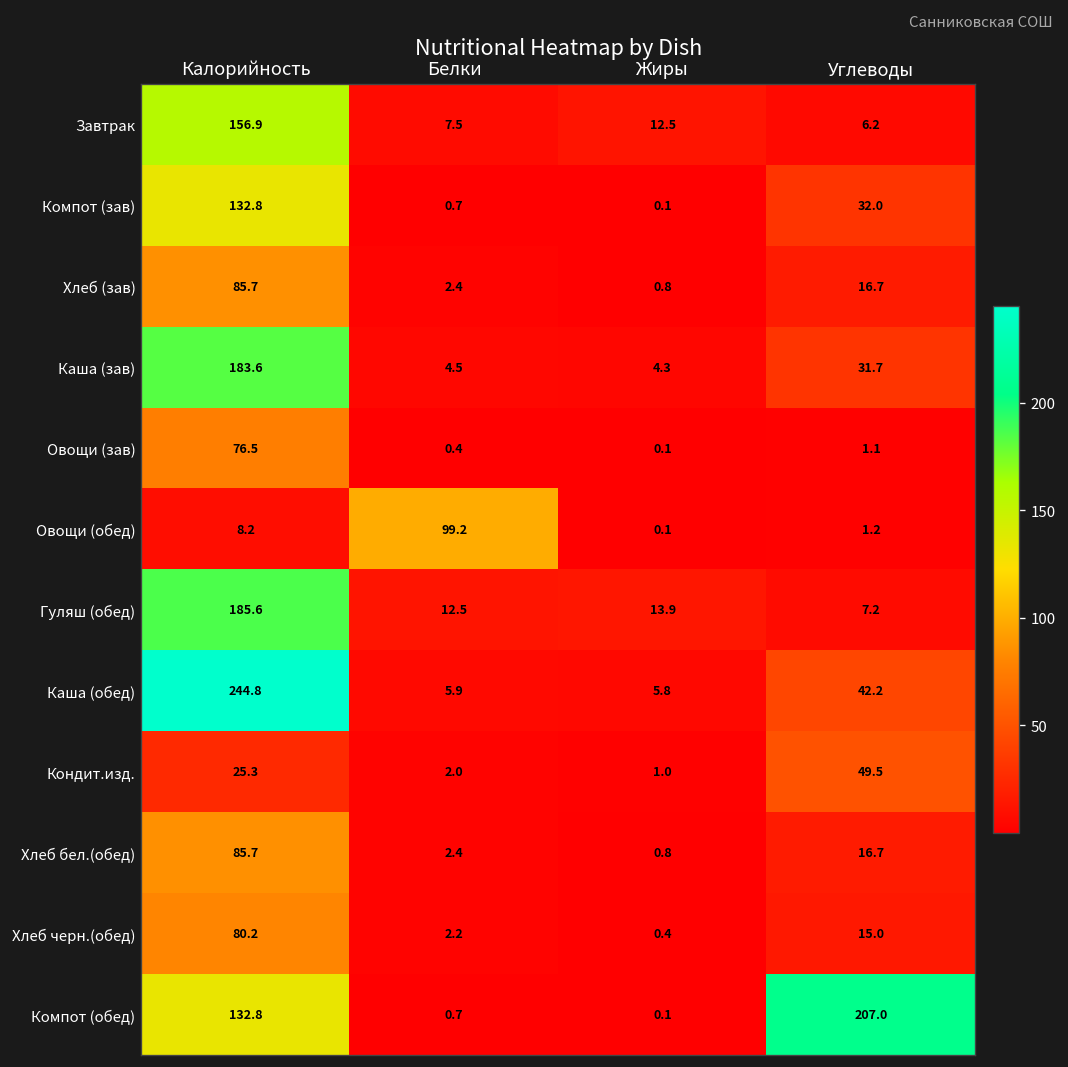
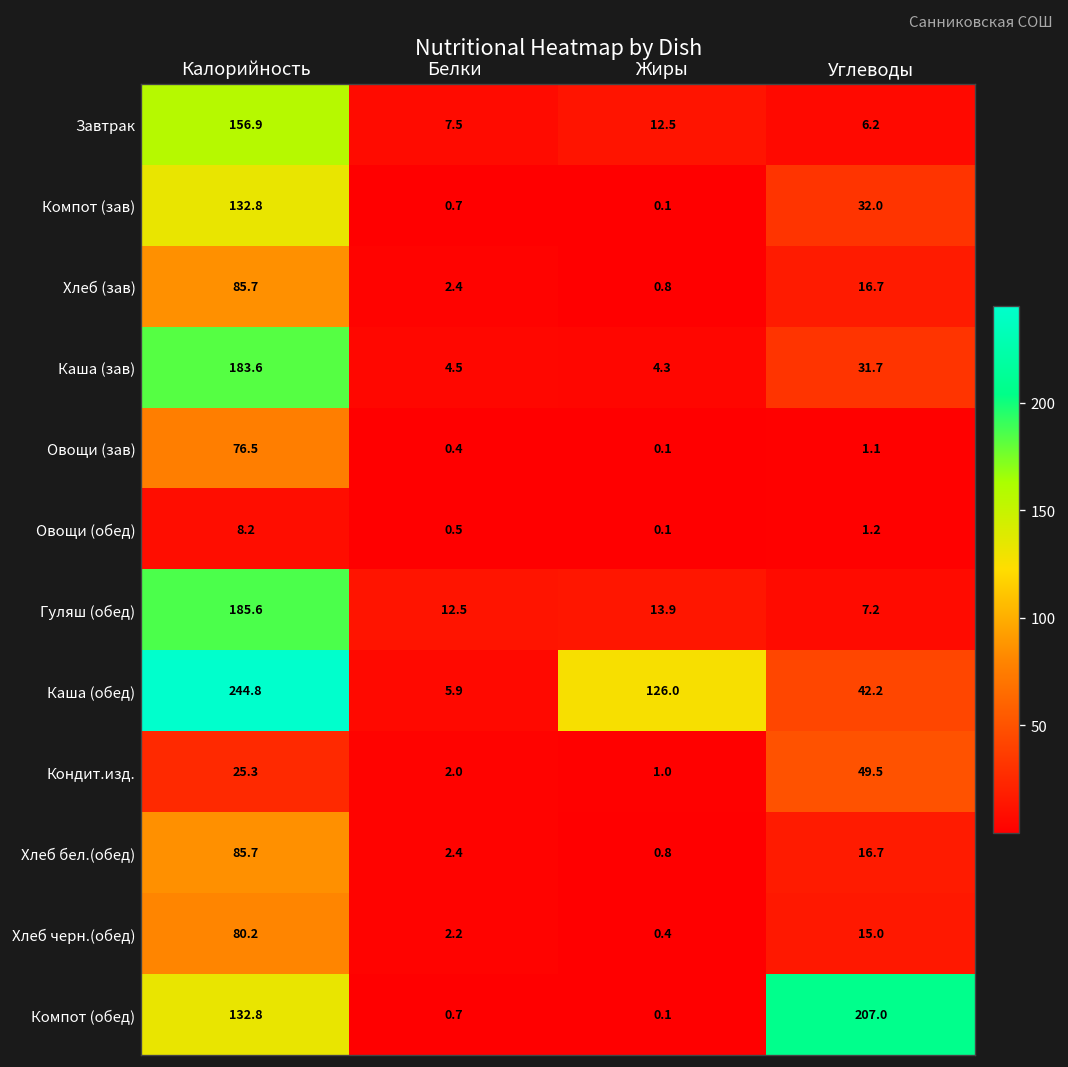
  {
    "Завтрак": {
      "Калорийность": 156.9,
      "Белки": 7.5,
      "Жиры": 12.5,
      "Углеводы": 6.2
    },
    "Компот (зав)": {
      "Калорийность": 132.8,
      "Белки": 0.7,
      "Жиры": 0.1,
      "Углеводы": 32.0
    },
    "Хлеб (зав)": {
      "Калорийность": 85.7,
      "Белки": 2.4,
      "Жиры": 0.8,
      "Углеводы": 16.7
    },
    "Каша (зав)": {
      "Калорийность": 183.6,
      "Белки": 4.5,
      "Жиры": 4.3,
      "Углеводы": 31.7
    },
    "Овощи (зав)": {
      "Калорийность": 76.5,
      "Белки": 0.4,
      "Жиры": 0.1,
      "Углеводы": 1.1
    },
    "Овощи (обед)": {
      "Калорийность": 8.2,
-     "Белки": 99.2,
+     "Белки": 0.5,
      "Жиры": 0.1,
      "Углеводы": 1.2
    },
    "Гуляш (обед)": {
      "Калорийность": 185.6,
      "Белки": 12.5,
      "Жиры": 13.9,
      "Углеводы": 7.2
    },
    "Каша (обед)": {
      "Калорийность": 244.8,
      "Белки": 5.9,
-     "Жиры": 5.8,
+     "Жиры": 126.0,
      "Углеводы": 42.2
    },
    "Кондит.изд.": {
      "Калорийность": 25.3,
      "Белки": 2.0,
      "Жиры": 1.0,
      "Углеводы": 49.5
    },
    "Хлеб бел.(обед)": {
      "Калорийность": 85.7,
      "Белки": 2.4,
      "Жиры": 0.8,
      "Углеводы": 16.7
    },
    "Хлеб черн.(обед)": {
      "Калорийность": 80.2,
      "Белки": 2.2,
      "Жиры": 0.4,
      "Углеводы": 15.0
    },
    "Компот (обед)": {
      "Калорийность": 132.8,
      "Белки": 0.7,
      "Жиры": 0.1,
      "Углеводы": 207.0
    }
  }
